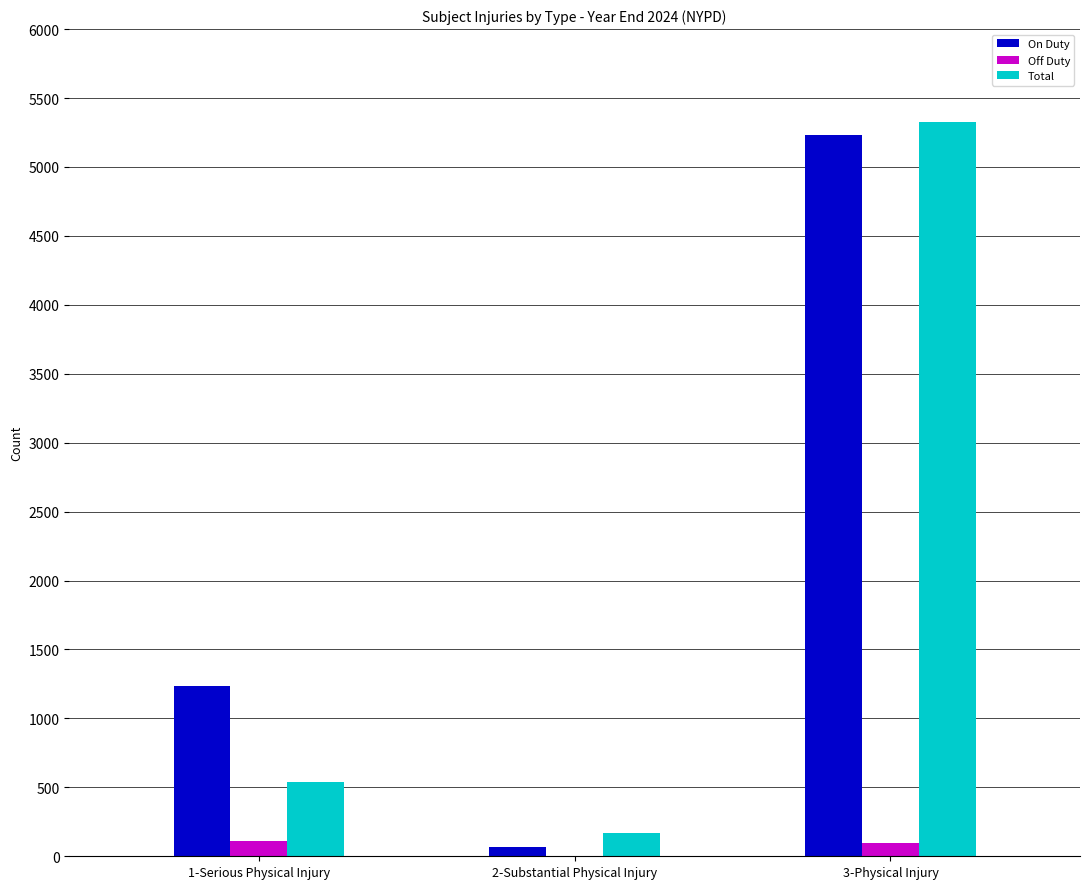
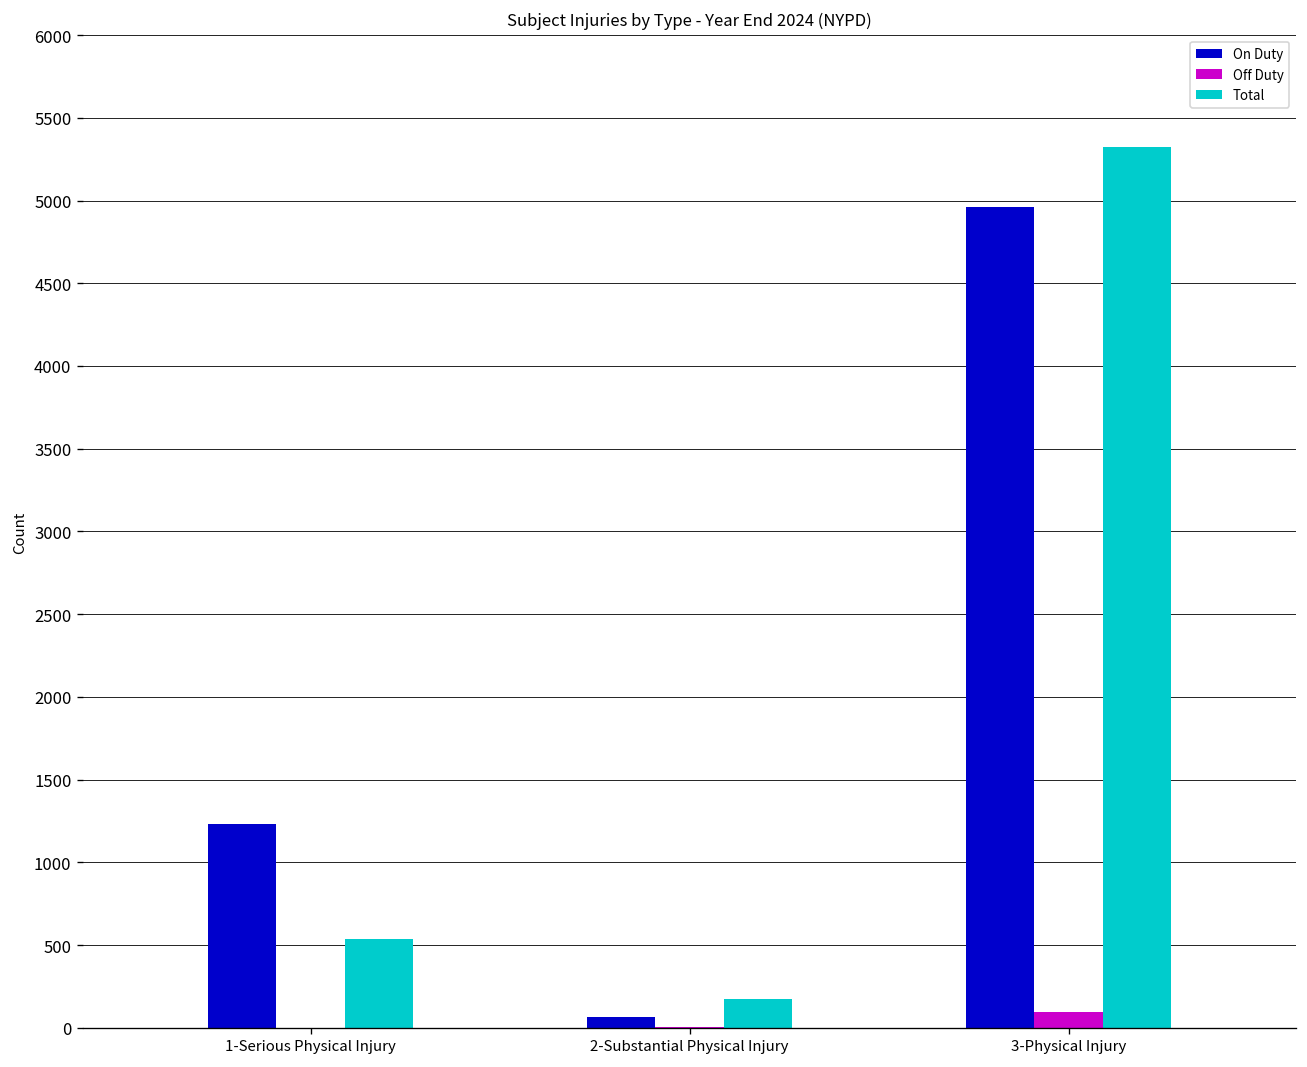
  {
    "On Duty": {
      "1-Serious Physical Injury": 1230,
      "2-Substantial Physical Injury": 60,
-     "3-Physical Injury": 5230
+     "3-Physical Injury": 4960
    },
    "Off Duty": {
-     "1-Serious Physical Injury": 110,
+     "1-Serious Physical Injury": 0,
      "3-Physical Injury": 90
    },
    "Total": {
      "1-Serious Physical Injury": 540,
      "2-Substantial Physical Injury": 170,
      "3-Physical Injury": 5320
    }
  }
